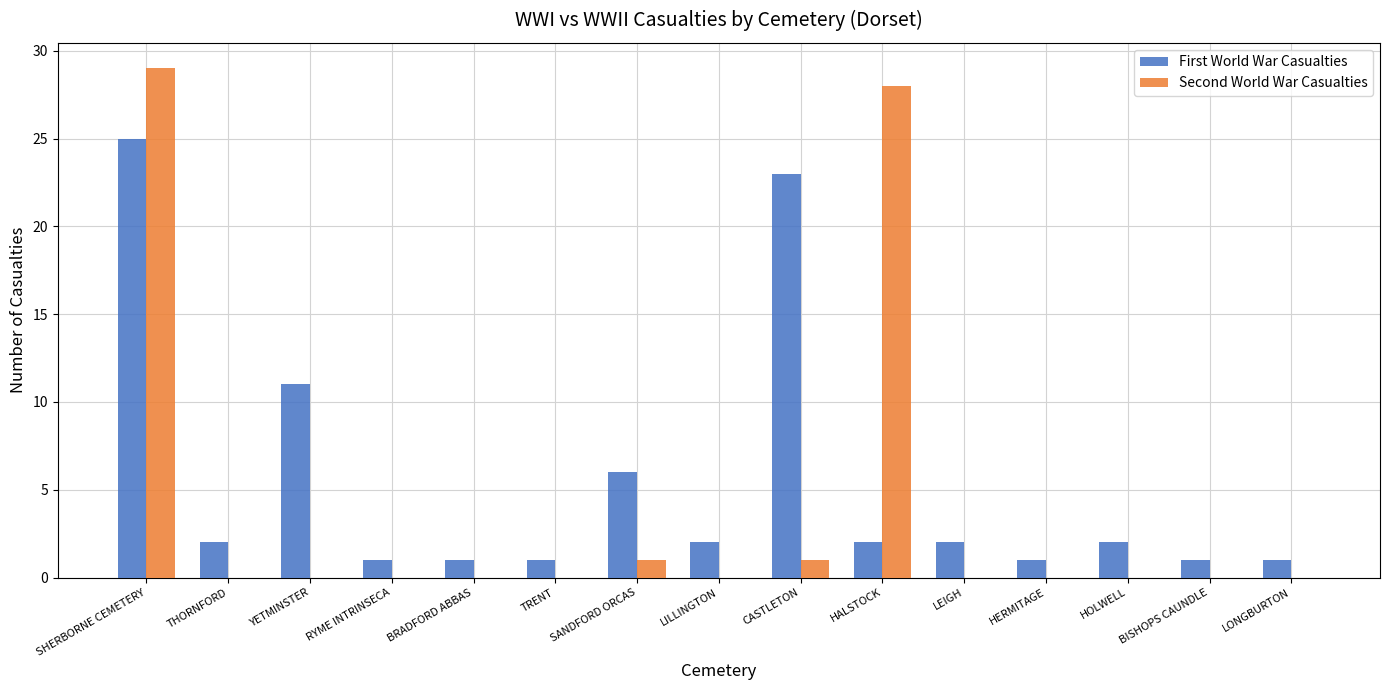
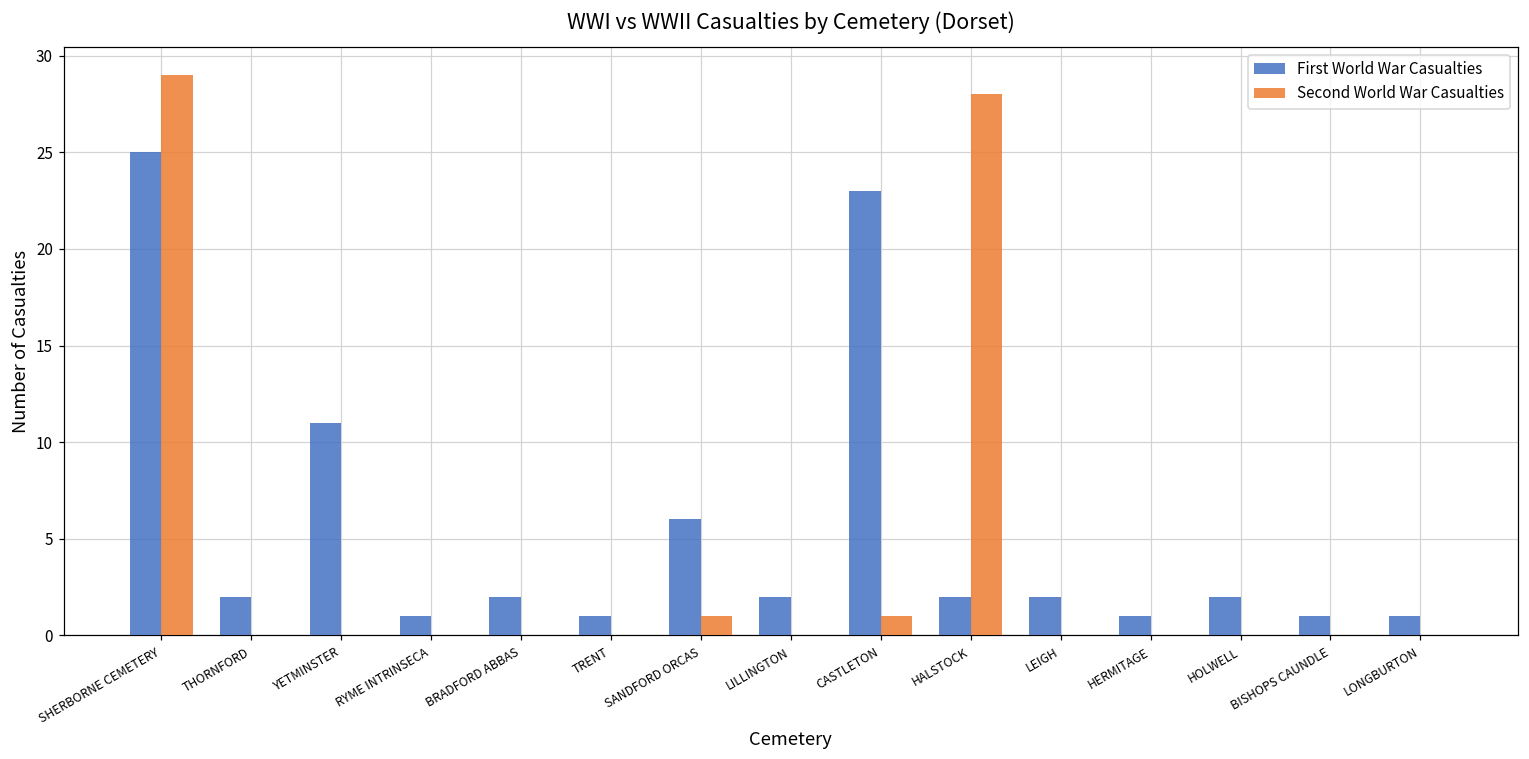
  {
    "First World War Casualties": {
      "SHERBORNE CEMETERY": 25,
      "THORNFORD": 2,
      "YETMINSTER": 11,
      "RYME INTRINSECA": 1,
-     "BRADFORD ABBAS": 1,
+     "BRADFORD ABBAS": 2,
      "TRENT": 1,
      "SANDFORD ORCAS": 6,
      "LILLINGTON": 2,
      "CASTLETON": 23,
      "HALSTOCK": 2,
      "LEIGH": 2,
      "HERMITAGE": 1,
      "HOLWELL": 2,
      "BISHOPS CAUNDLE": 1,
      "LONGBURTON": 1
    },
    "Second World War Casualties": {
      "SHERBORNE CEMETERY": 29,
      "THORNFORD": 0,
      "YETMINSTER": 0,
      "RYME INTRINSECA": 0,
      "BRADFORD ABBAS": 0,
      "TRENT": 0,
      "SANDFORD ORCAS": 1,
      "LILLINGTON": 0,
      "CASTLETON": 1,
      "HALSTOCK": 28,
      "LEIGH": 0,
      "HERMITAGE": 0,
      "HOLWELL": 0,
      "BISHOPS CAUNDLE": 0,
      "LONGBURTON": 0
    }
  }
